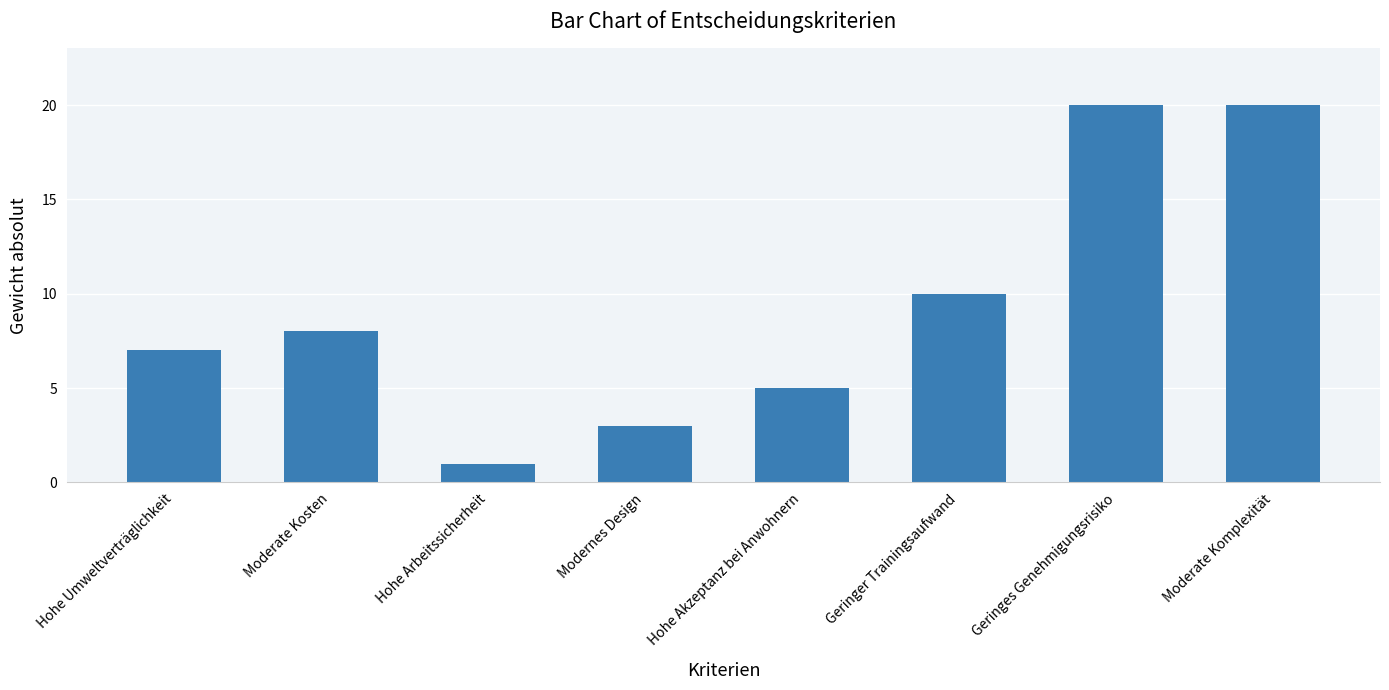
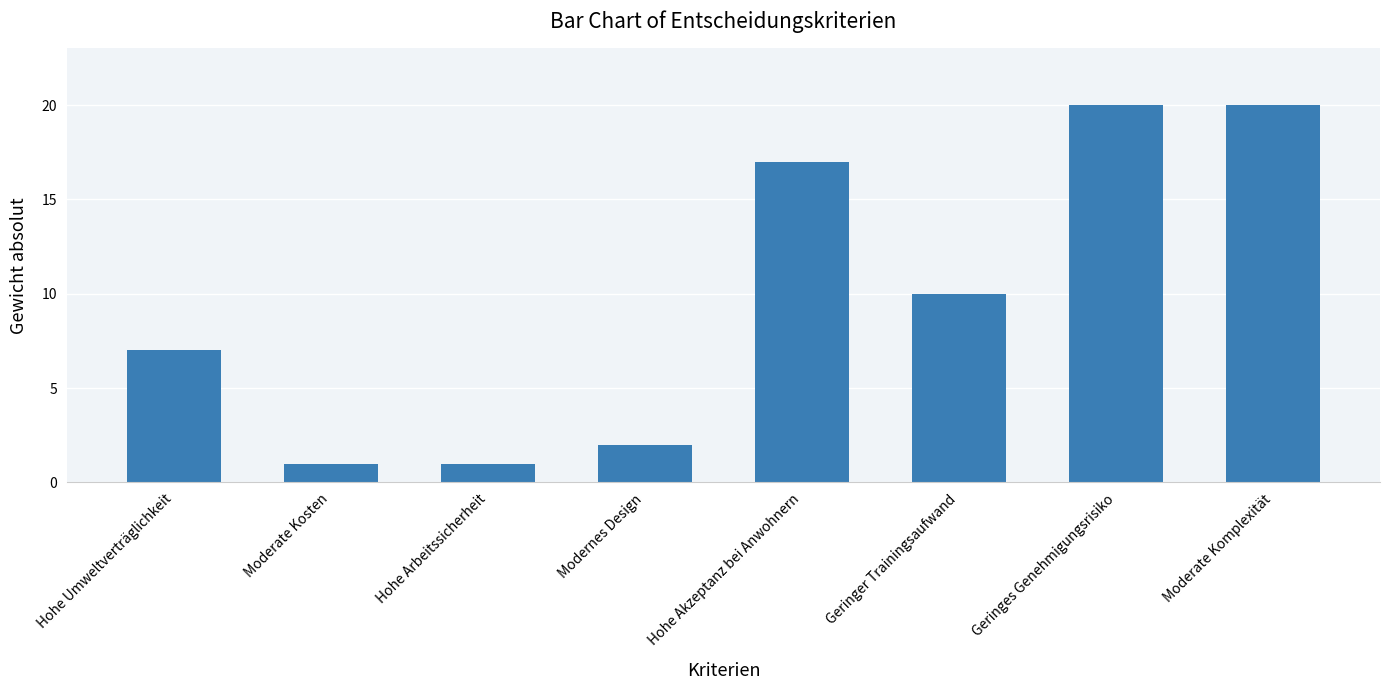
  {
    "Hohe Umweltverträglichkeit": 7,
-   "Moderate Kosten": 8,
+   "Moderate Kosten": 1,
    "Hohe Arbeitssicherheit": 1,
-   "Modernes Design": 3,
-   "Hohe Akzeptanz bei Anwohnern": 5,
+   "Modernes Design": 2,
+   "Hohe Akzeptanz bei Anwohnern": 17,
    "Geringer Trainingsaufwand": 10,
    "Geringes Genehmigungsrisiko": 20,
    "Moderate Komplexität": 20
  }
